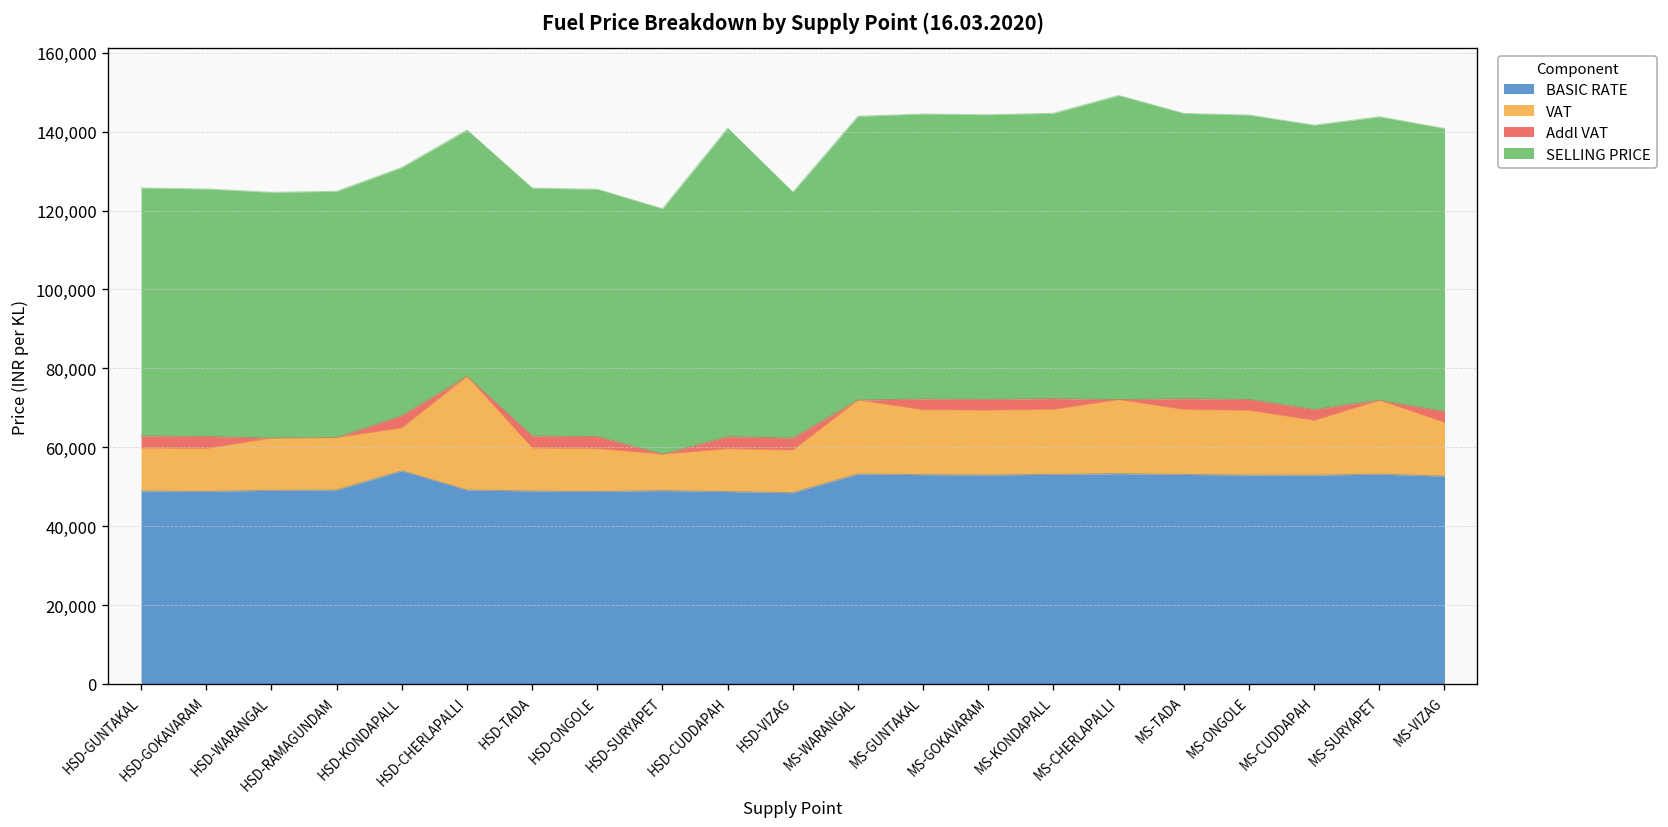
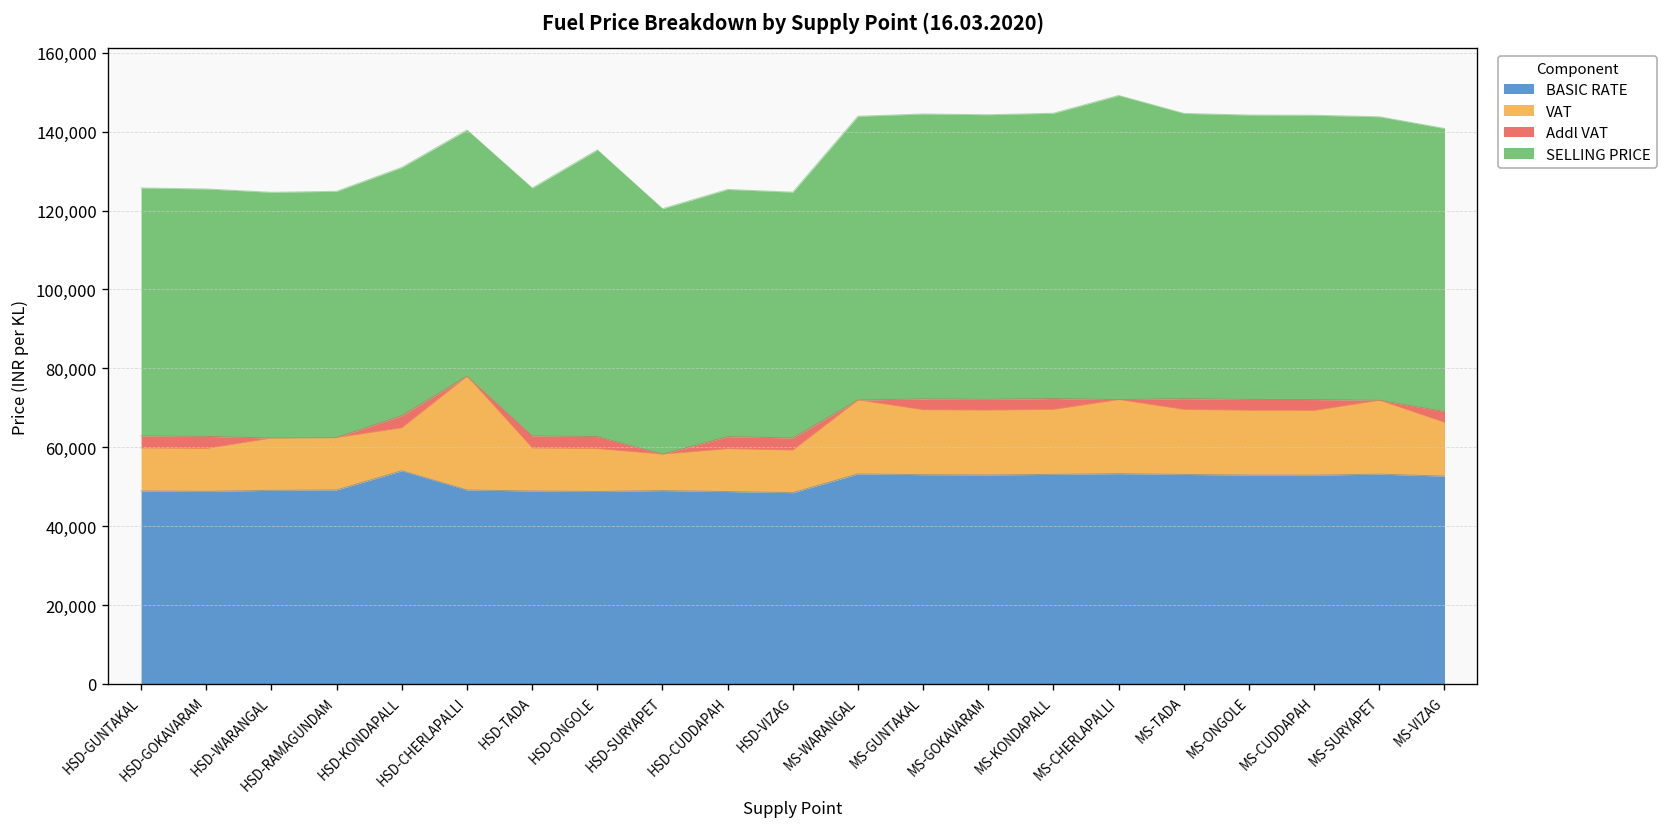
  {
    "BASIC RATE": {
      "HSD-GUNTAKAL": "49,000",
      "HSD-GOKAVARAM": "49,000",
      "HSD-WARANGAL": "49,000",
      "HSD-RAMAGUNDAM": "49,000",
      "HSD-KONDAPALL": "54,000",
      "HSD-CHERLAPALLI": "49,000",
      "HSD-TADA": "49,000",
      "HSD-ONGOLE": "49,000",
      "HSD-SURYAPET": "49,000",
      "HSD-CUDDAPAH": "49,000",
      "HSD-VIZAG": "48,000",
      "MS-WARANGAL": "53,000",
      "MS-GUNTAKAL": "53,000",
      "MS-GOKAVARAM": "53,000",
      "MS-KONDAPALL": "53,000",
      "MS-CHERLAPALLI": "53,000",
      "MS-TADA": "53,000",
      "MS-ONGOLE": "53,000",
      "MS-CUDDAPAH": "53,000",
      "MS-SURYAPET": "53,000",
      "MS-VIZAG": "53,000"
    },
    "VAT": {
      "HSD-GUNTAKAL": "11,000",
      "HSD-GOKAVARAM": "11,000",
      "HSD-KONDAPALL": "11,000",
      "HSD-TADA": "11,000",
      "HSD-ONGOLE": "11,000",
      "HSD-CUDDAPAH": "11,000",
      "HSD-VIZAG": "11,000",
      "MS-GUNTAKAL": "16,000",
      "MS-GOKAVARAM": "16,000",
      "MS-KONDAPALL": "16,000",
      "MS-TADA": "16,000",
      "MS-ONGOLE": "16,000",
-     "MS-CUDDAPAH": "14,000",
+     "MS-CUDDAPAH": "16,000",
      "MS-VIZAG": "14,000"
    },
    "Addl VAT": {
      "HSD-GUNTAKAL": "3,000",
      "HSD-GOKAVARAM": "3,000",
      "HSD-KONDAPALL": "3,000",
      "HSD-TADA": "3,000",
      "HSD-ONGOLE": "3,000",
      "HSD-CUDDAPAH": "3,000",
      "HSD-VIZAG": "3,000",
      "MS-GUNTAKAL": "3,000",
      "MS-GOKAVARAM": "3,000",
      "MS-KONDAPALL": "3,000",
      "MS-TADA": "3,000",
      "MS-ONGOLE": "3,000",
      "MS-CUDDAPAH": "3,000",
      "MS-VIZAG": "3,000"
    },
    "SELLING PRICE": {
      "HSD-GUNTAKAL": "63,000",
      "HSD-GOKAVARAM": "63,000",
      "HSD-WARANGAL": "62,000",
      "HSD-RAMAGUNDAM": "62,000",
      "HSD-KONDAPALL": "63,000",
      "HSD-CHERLAPALLI": "62,000",
      "HSD-TADA": "63,000",
-     "HSD-ONGOLE": "63,000",
+     "HSD-ONGOLE": "73,000",
      "HSD-SURYAPET": "62,000",
-     "HSD-CUDDAPAH": "78,000",
+     "HSD-CUDDAPAH": "63,000",
      "HSD-VIZAG": "62,000",
      "MS-WARANGAL": "72,000",
      "MS-GUNTAKAL": "72,000",
      "MS-GOKAVARAM": "72,000",
      "MS-KONDAPALL": "72,000",
      "MS-CHERLAPALLI": "77,000",
      "MS-TADA": "72,000",
      "MS-ONGOLE": "72,000",
      "MS-CUDDAPAH": "72,000",
      "MS-SURYAPET": "72,000",
      "MS-VIZAG": "72,000"
    }
  }
